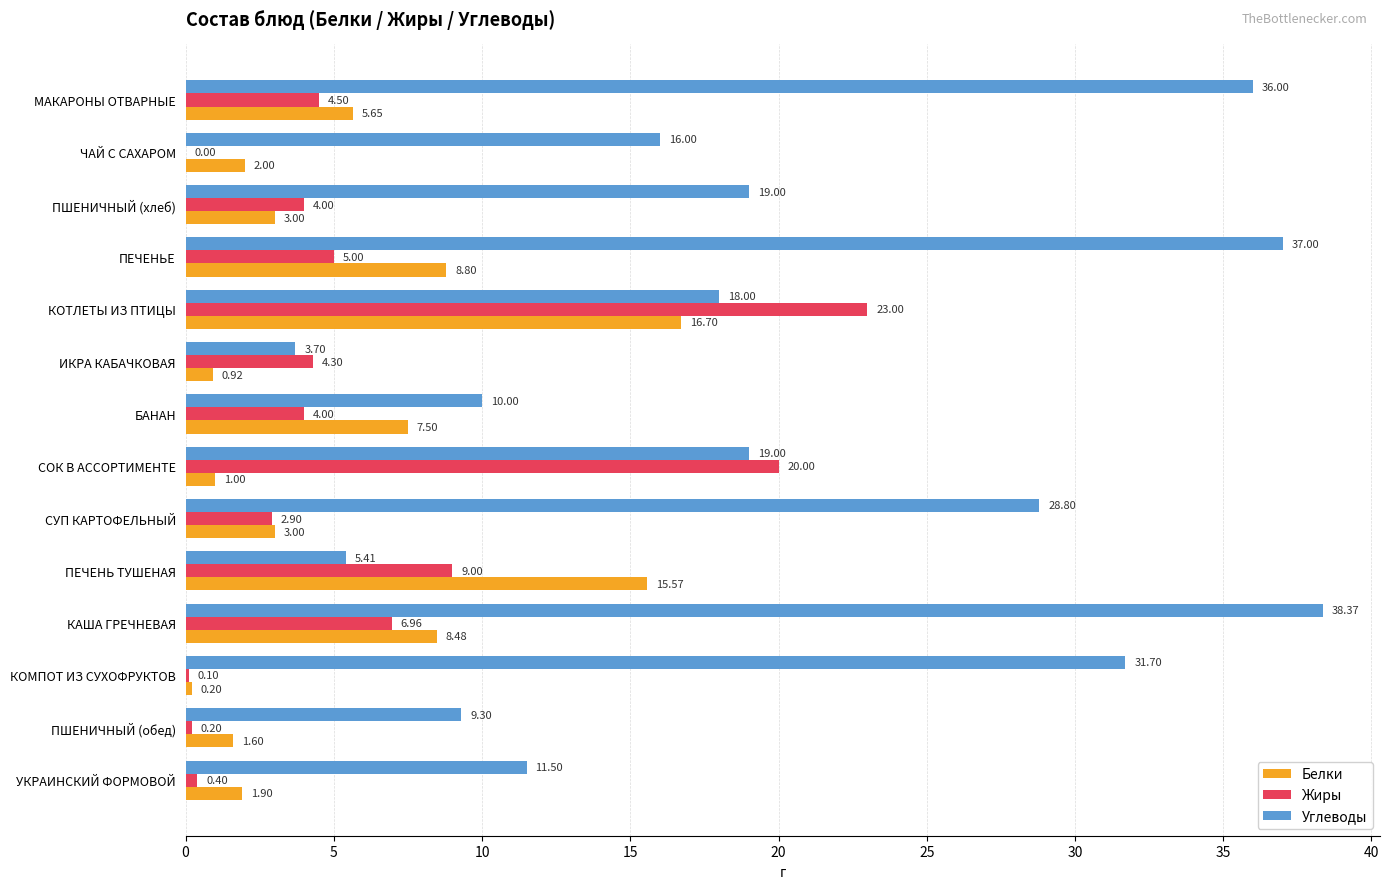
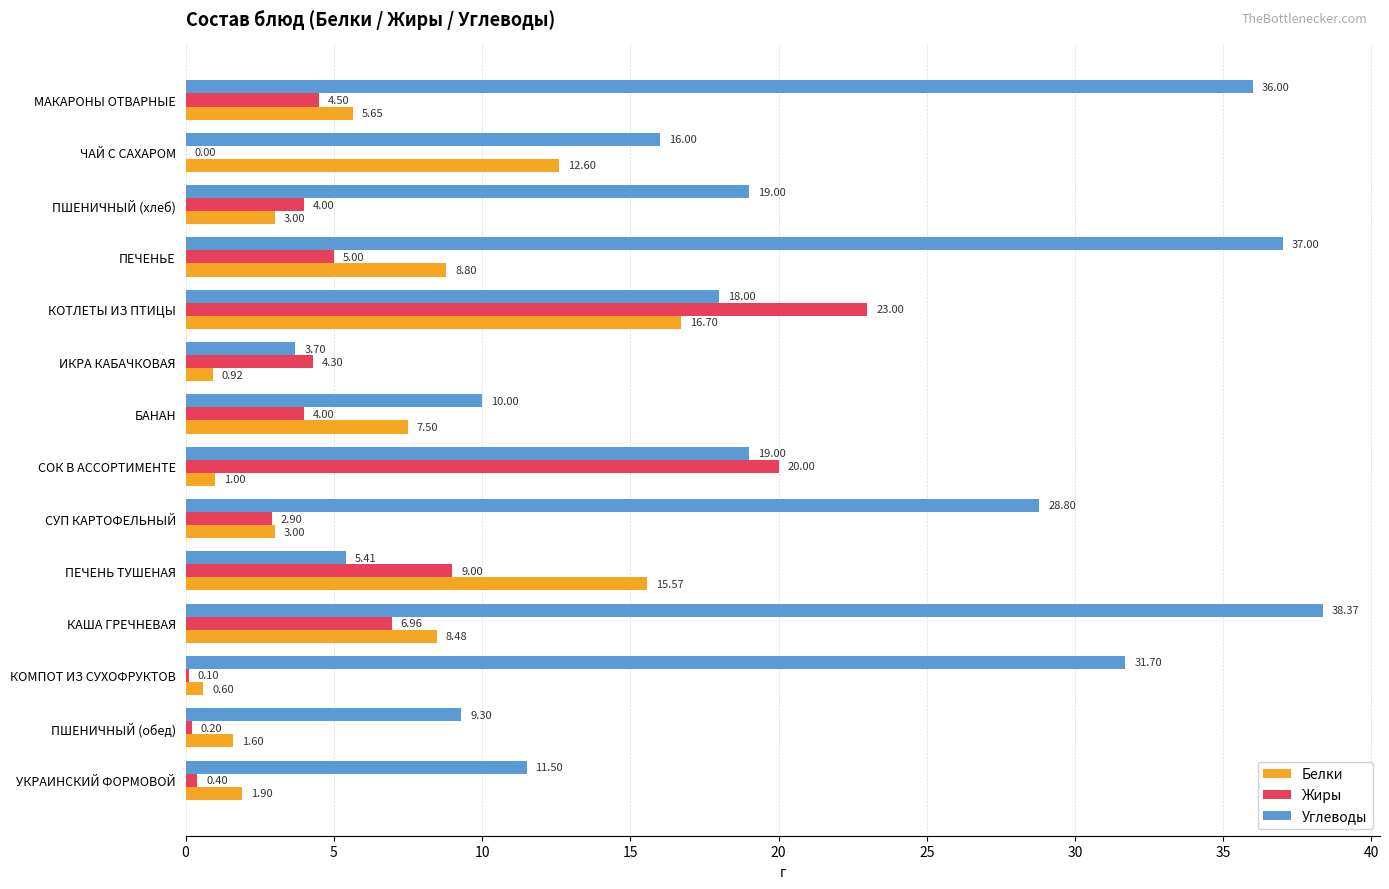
  {
    "Белки": {
      "МАКАРОНЫ ОТВАРНЫЕ": 5.65,
-     "ЧАЙ С САХАРОМ": 2.00,
+     "ЧАЙ С САХАРОМ": 12.60,
      "ПШЕНИЧНЫЙ (хлеб)": 3.00,
      "ПЕЧЕНЬЕ": 8.80,
      "КОТЛЕТЫ ИЗ ПТИЦЫ": 16.70,
      "ИКРА КАБАЧКОВАЯ": 0.92,
      "БАНАН": 7.50,
      "СОК В АССОРТИМЕНТЕ": 1.00,
      "СУП КАРТОФЕЛЬНЫЙ": 3.00,
      "ПЕЧЕНЬ ТУШЕНАЯ": 15.57,
      "КАША ГРЕЧНЕВАЯ": 8.48,
-     "КОМПОТ ИЗ СУХОФРУКТОВ": 0.20,
+     "КОМПОТ ИЗ СУХОФРУКТОВ": 0.60,
      "ПШЕНИЧНЫЙ (обед)": 1.60,
      "УКРАИНСКИЙ ФОРМОВОЙ": 1.90
    },
    "Жиры": {
      "МАКАРОНЫ ОТВАРНЫЕ": 4.50,
      "ЧАЙ С САХАРОМ": 0.00,
      "ПШЕНИЧНЫЙ (хлеб)": 4.00,
      "ПЕЧЕНЬЕ": 5.00,
      "КОТЛЕТЫ ИЗ ПТИЦЫ": 23.00,
      "ИКРА КАБАЧКОВАЯ": 4.30,
      "БАНАН": 4.00,
      "СОК В АССОРТИМЕНТЕ": 20.00,
      "СУП КАРТОФЕЛЬНЫЙ": 2.90,
      "ПЕЧЕНЬ ТУШЕНАЯ": 9.00,
      "КАША ГРЕЧНЕВАЯ": 6.96,
      "КОМПОТ ИЗ СУХОФРУКТОВ": 0.10,
      "ПШЕНИЧНЫЙ (обед)": 0.20,
      "УКРАИНСКИЙ ФОРМОВОЙ": 0.40
    },
    "Углеводы": {
      "МАКАРОНЫ ОТВАРНЫЕ": 36.00,
      "ЧАЙ С САХАРОМ": 16.00,
      "ПШЕНИЧНЫЙ (хлеб)": 19.00,
      "ПЕЧЕНЬЕ": 37.00,
      "КОТЛЕТЫ ИЗ ПТИЦЫ": 18.00,
      "ИКРА КАБАЧКОВАЯ": 3.70,
      "БАНАН": 10.00,
      "СОК В АССОРТИМЕНТЕ": 19.00,
      "СУП КАРТОФЕЛЬНЫЙ": 28.80,
      "ПЕЧЕНЬ ТУШЕНАЯ": 5.41,
      "КАША ГРЕЧНЕВАЯ": 38.37,
      "КОМПОТ ИЗ СУХОФРУКТОВ": 31.70,
      "ПШЕНИЧНЫЙ (обед)": 9.30,
      "УКРАИНСКИЙ ФОРМОВОЙ": 11.50
    }
  }
